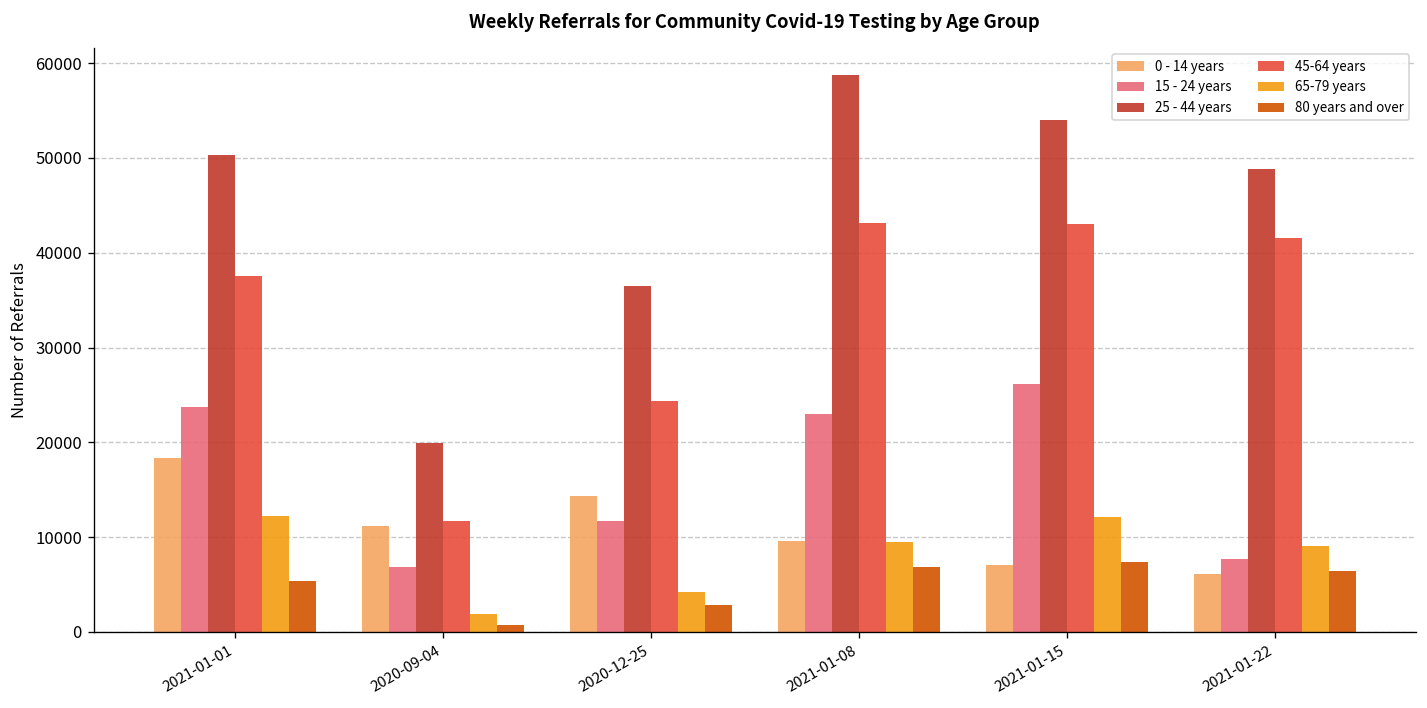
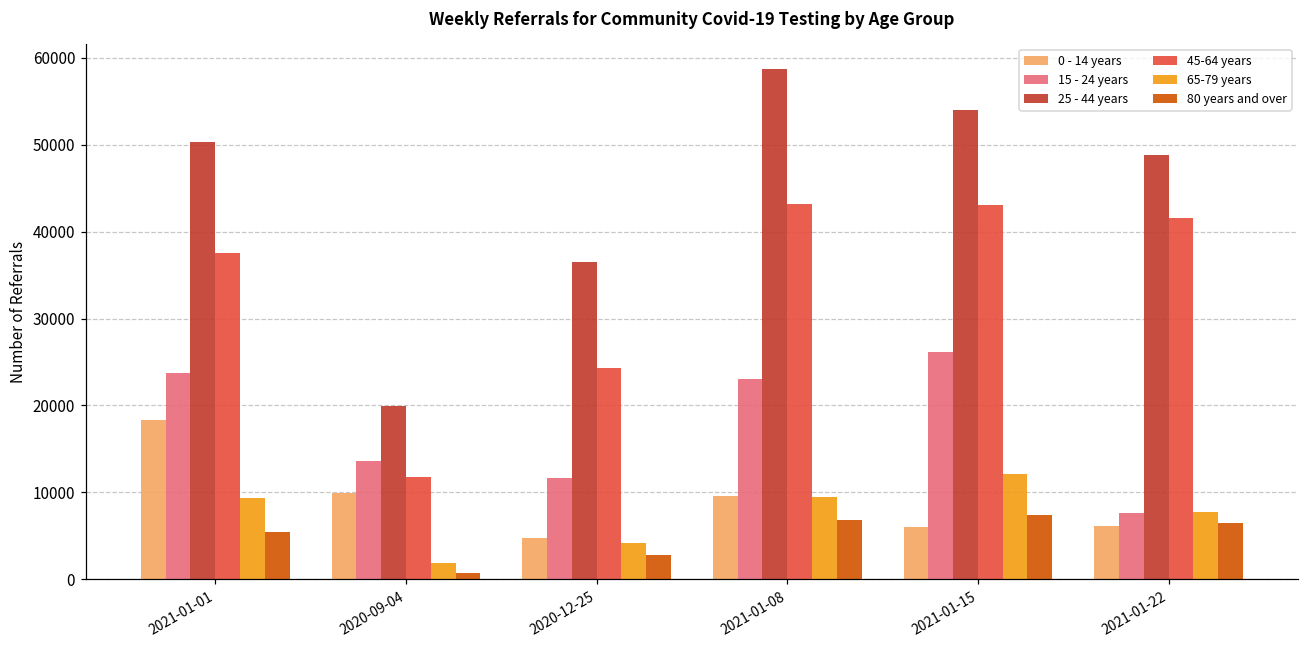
  {
    "0 - 14 years": {
      "2021-01-01": 18000,
-     "2020-09-04": 11000,
-     "2020-12-25": 14000,
+     "2020-09-04": 10000,
+     "2020-12-25": 5000,
      "2021-01-08": 10000,
-     "2021-01-15": 7000,
+     "2021-01-15": 6000,
      "2021-01-22": 6000
    },
    "15 - 24 years": {
      "2021-01-01": 24000,
-     "2020-09-04": 7000,
+     "2020-09-04": 14000,
      "2020-12-25": 12000,
      "2021-01-08": 23000,
      "2021-01-15": 26000,
      "2021-01-22": 8000
    },
    "65-79 years": {
-     "2021-01-01": 12000,
+     "2021-01-01": 9000,
      "2020-09-04": 2000,
      "2020-12-25": 4000,
      "2021-01-08": 9000,
      "2021-01-15": 12000,
-     "2021-01-22": 9000
+     "2021-01-22": 8000
    }
  }
